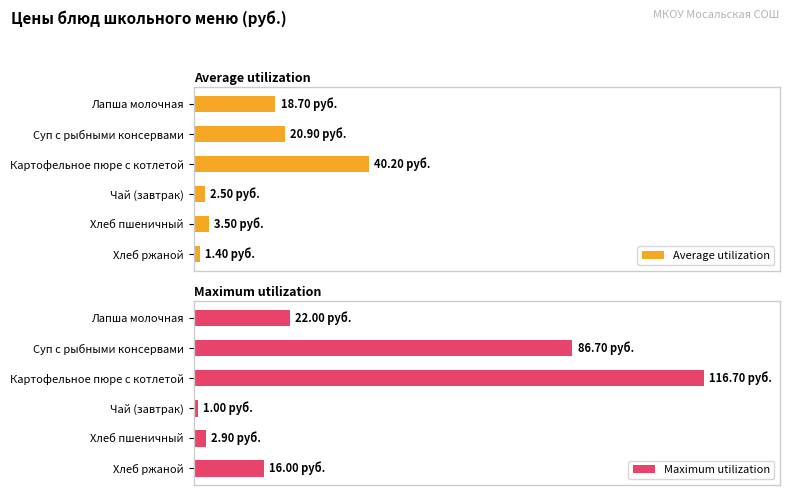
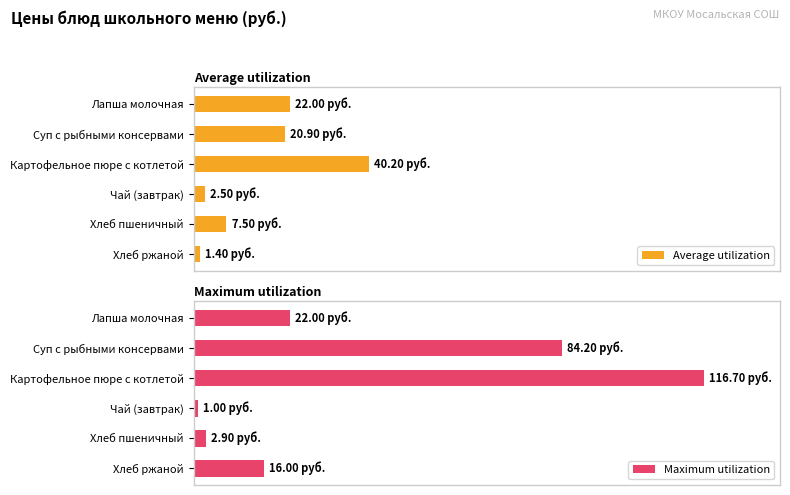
  {
    "Average utilization": {
-     "Лапша молочная": 18.70,
+     "Лапша молочная": 22.00,
      "Суп с рыбными консервами": 20.90,
      "Картофельное пюре с котлетой": 40.20,
      "Чай (завтрак)": 2.50,
-     "Хлеб пшеничный": 3.50,
+     "Хлеб пшеничный": 7.50,
      "Хлеб ржаной": 1.40
    },
    "Maximum utilization": {
      "Лапша молочная": 22.00,
-     "Суп с рыбными консервами": 86.70,
+     "Суп с рыбными консервами": 84.20,
      "Картофельное пюре с котлетой": 116.70,
      "Чай (завтрак)": 1.00,
      "Хлеб пшеничный": 2.90,
      "Хлеб ржаной": 16.00
    }
  }
